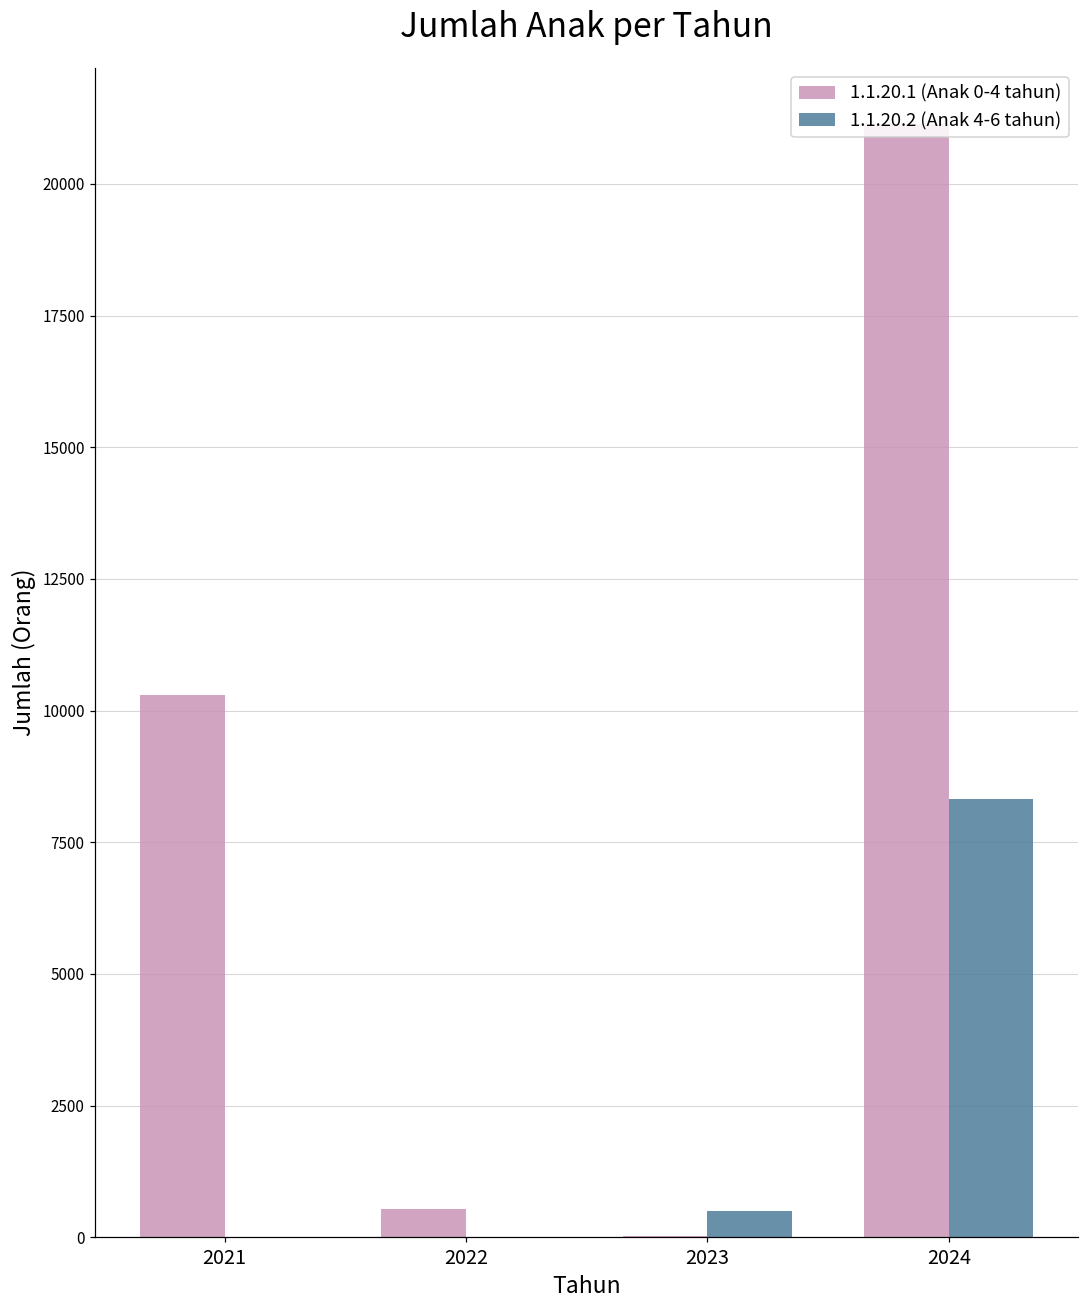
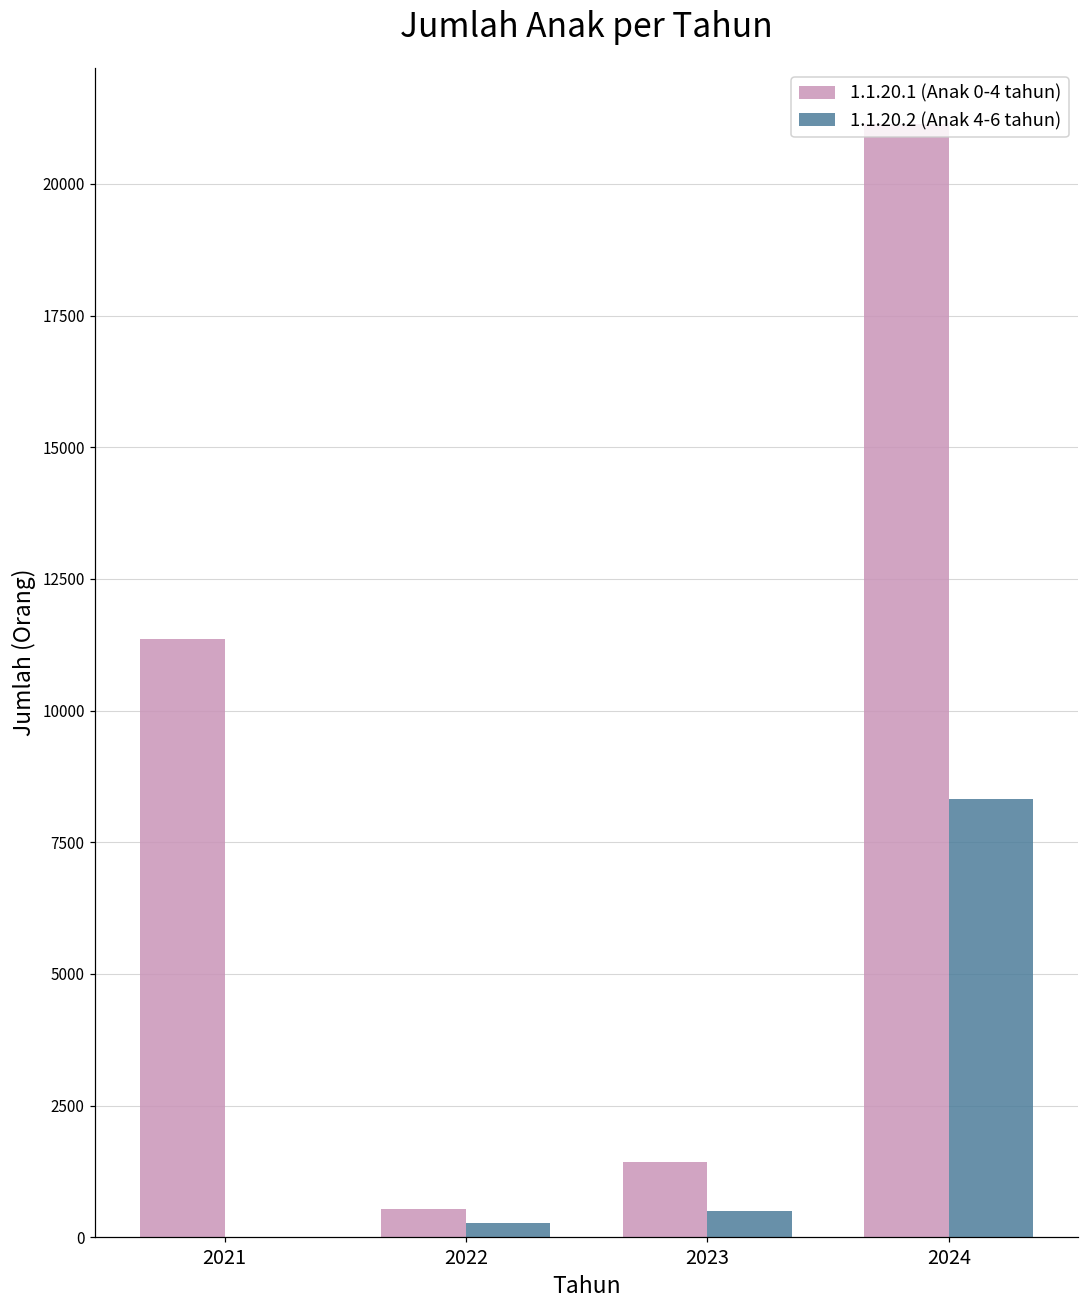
  {
    "1.1.20.1 (Anak 0-4 tahun)": {
-     "2021": 10300,
+     "2021": 11400,
      "2022": 500,
-     "2023": 0
+     "2023": 1400
    },
    "1.1.20.2 (Anak 4-6 tahun)": {
      "2021": 0,
-     "2022": 0,
+     "2022": 300,
      "2023": 500,
      "2024": 8300
    }
  }
